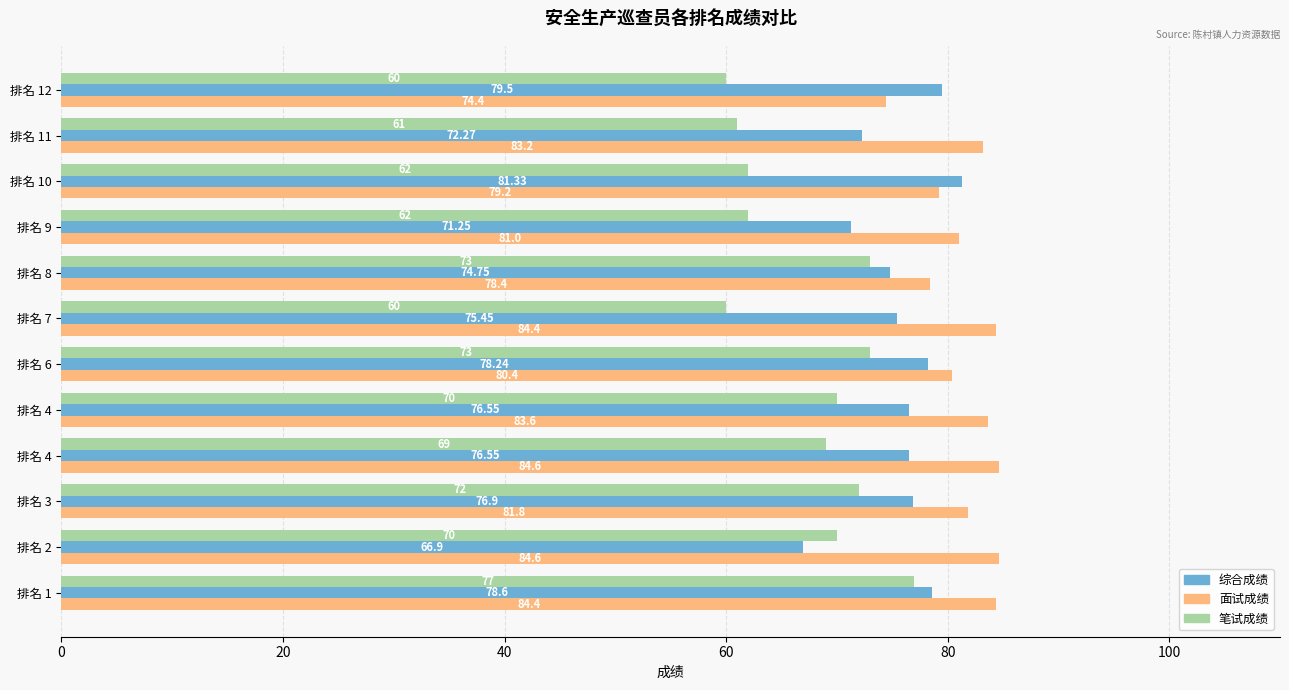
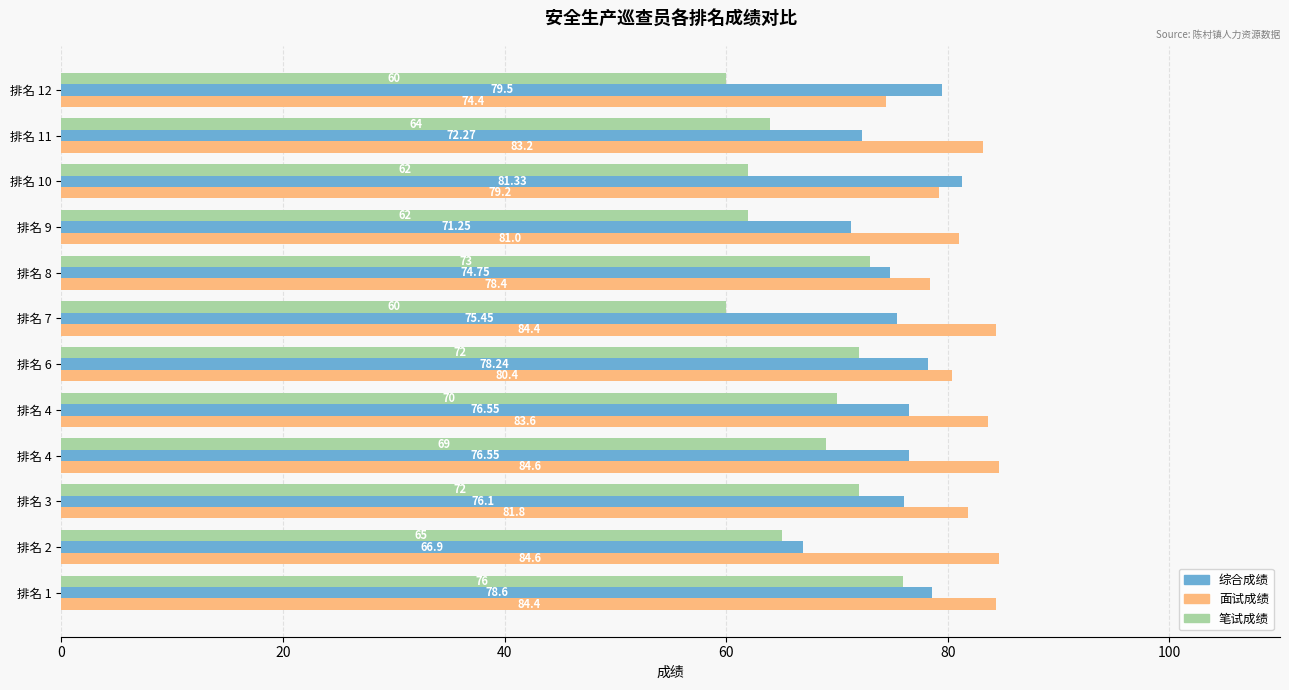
  {
    "笔试成绩": {
      "排名 12": 60,
-     "排名 11": 61,
+     "排名 11": 64,
      "排名 10": 62,
      "排名 9": 62,
      "排名 8": 73,
      "排名 7": 60,
-     "排名 6": 73,
+     "排名 6": 72,
      "排名 3": 72,
-     "排名 2": 70,
-     "排名 1": 77
+     "排名 2": 65,
+     "排名 1": 76
    },
    "综合成绩": {
      "排名 12": 79.5,
      "排名 11": 72.27,
      "排名 10": 81.33,
      "排名 9": 71.25,
      "排名 8": 74.75,
      "排名 7": 75.45,
      "排名 6": 78.24,
-     "排名 3": 76.9,
+     "排名 3": 76.1,
      "排名 2": 66.9,
      "排名 1": 78.6
    },
    "面试成绩": {
      "排名 12": 74.4,
      "排名 11": 83.2,
      "排名 10": 79.2,
      "排名 9": 81.0,
      "排名 8": 78.4,
      "排名 7": 84.4,
      "排名 6": 80.4,
      "排名 3": 81.8,
      "排名 2": 84.6,
      "排名 1": 84.4
    }
  }
